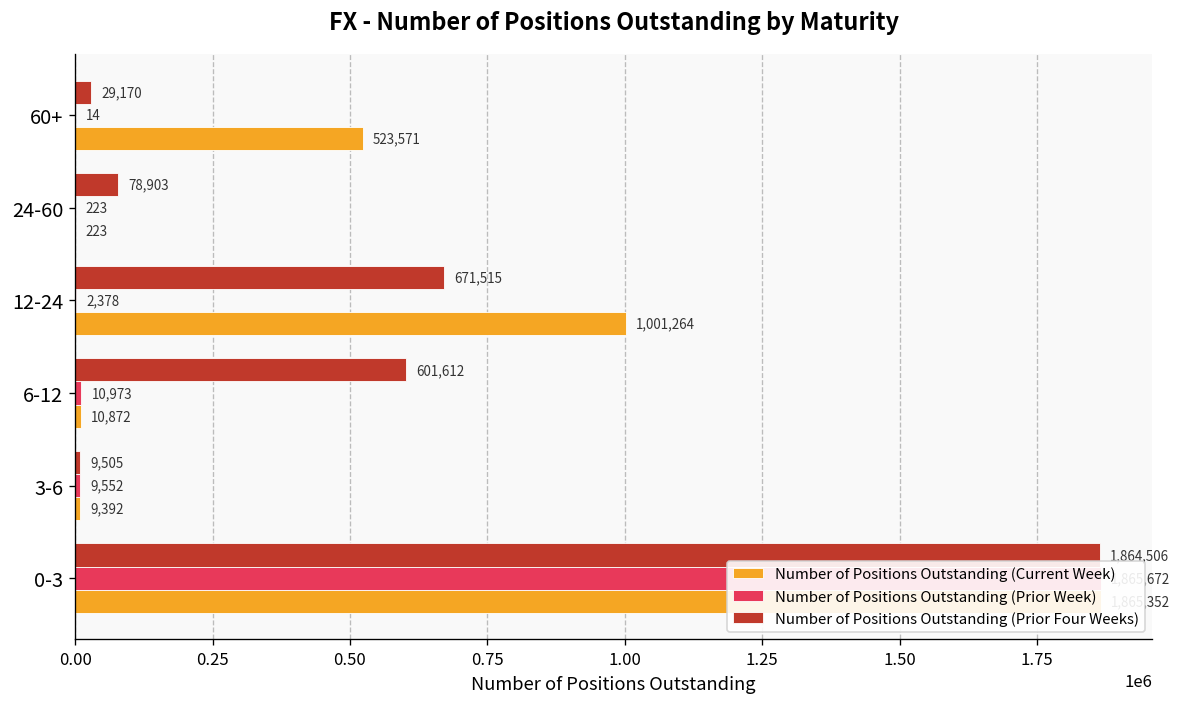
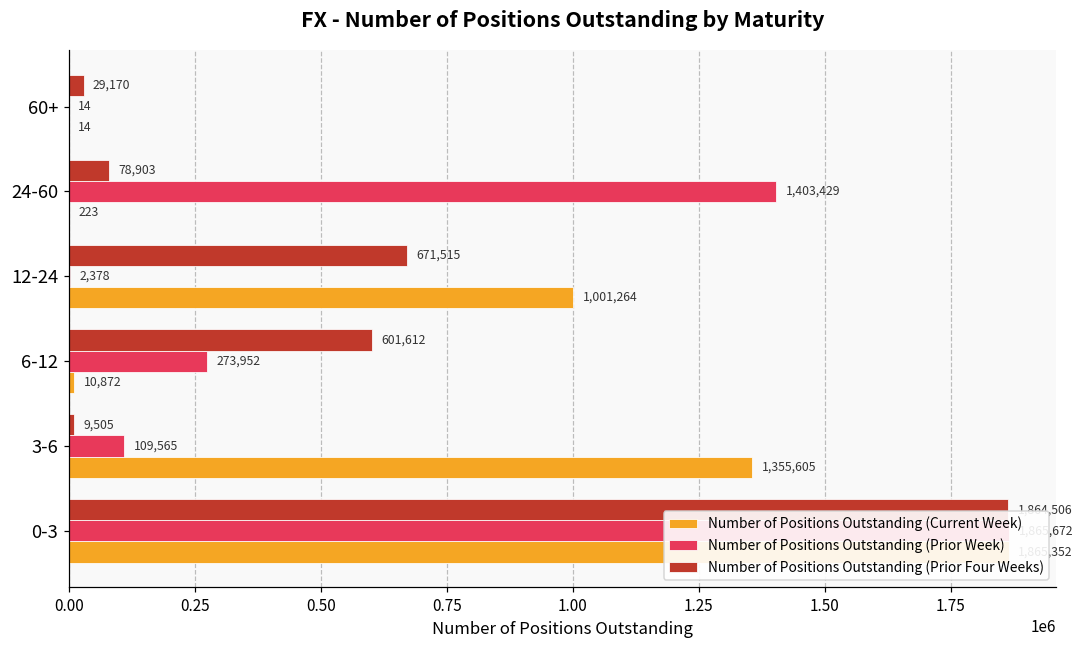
  {
    "Number of Positions Outstanding (Current Week)": {
-     "60+": "523,571",
+     "60+": "14",
      "24-60": "223",
      "12-24": "1,001,264",
      "6-12": "10,872",
-     "3-6": "9,392"
+     "3-6": "1,355,605"
    },
    "Number of Positions Outstanding (Prior Week)": {
      "60+": "14",
-     "24-60": "223",
+     "24-60": "1,403,429",
      "12-24": "2,378",
-     "6-12": "10,973",
-     "3-6": "9,552"
+     "6-12": "273,952",
+     "3-6": "109,565"
    },
    "Number of Positions Outstanding (Prior Four Weeks)": {
      "60+": "29,170",
      "24-60": "78,903",
      "12-24": "671,515",
      "6-12": "601,612",
      "3-6": "9,505"
    }
  }
